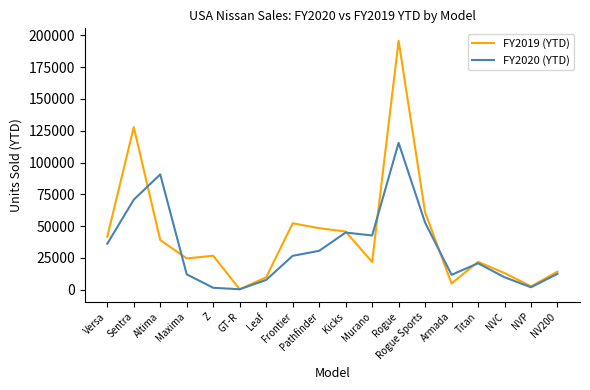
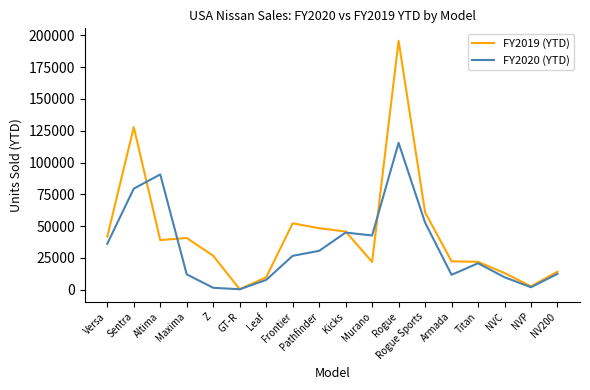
  {
    "FY2019 (YTD)": {
      "Versa": 42000,
      "Sentra": 128000,
      "Altima": 39000,
-     "Maxima": 25000,
+     "Maxima": 41000,
      "Z": 27000,
      "Leaf": 10000,
      "Frontier": 52000,
      "Pathfinder": 48000,
      "Murano": 22000,
      "Rogue": 196000,
      "Rogue Sports": 61000,
-     "Armada": 5000,
+     "Armada": 22000,
      "NVC": 13000
    },
    "FY2020 (YTD)": {
      "Versa": 36000,
-     "Sentra": 71000,
+     "Sentra": 79000,
      "Altima": 91000,
      "Maxima": 12000,
      "Z": 1000,
      "Leaf": 8000,
      "Frontier": 27000,
      "Pathfinder": 30000,
      "Murano": 43000,
      "Rogue": 115000,
      "Rogue Sports": 53000,
      "Armada": 12000,
      "NVC": 10000
    }
  }
